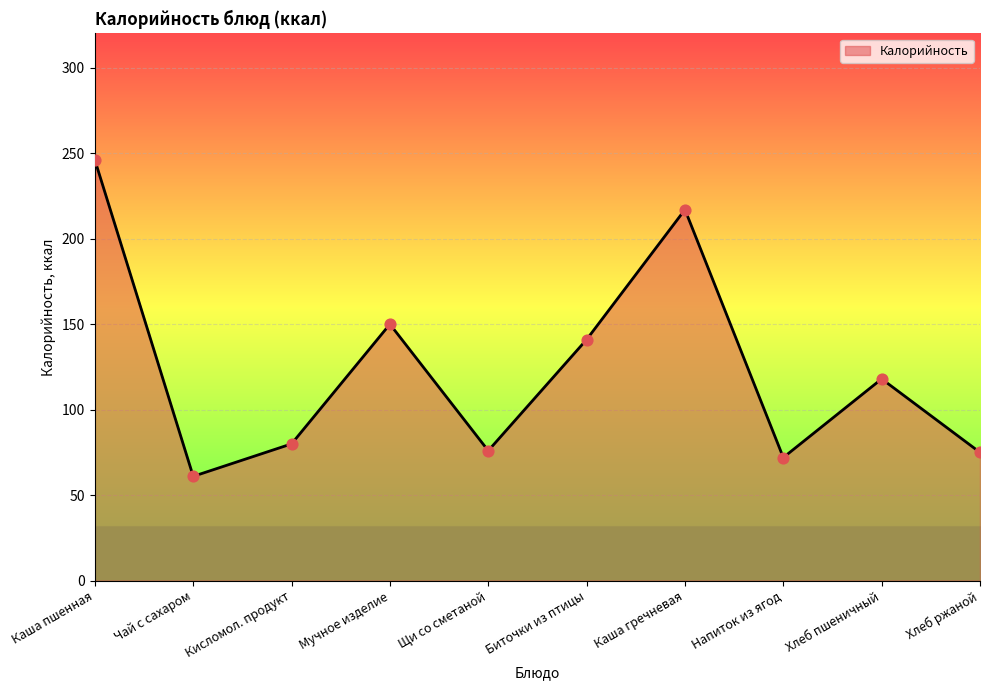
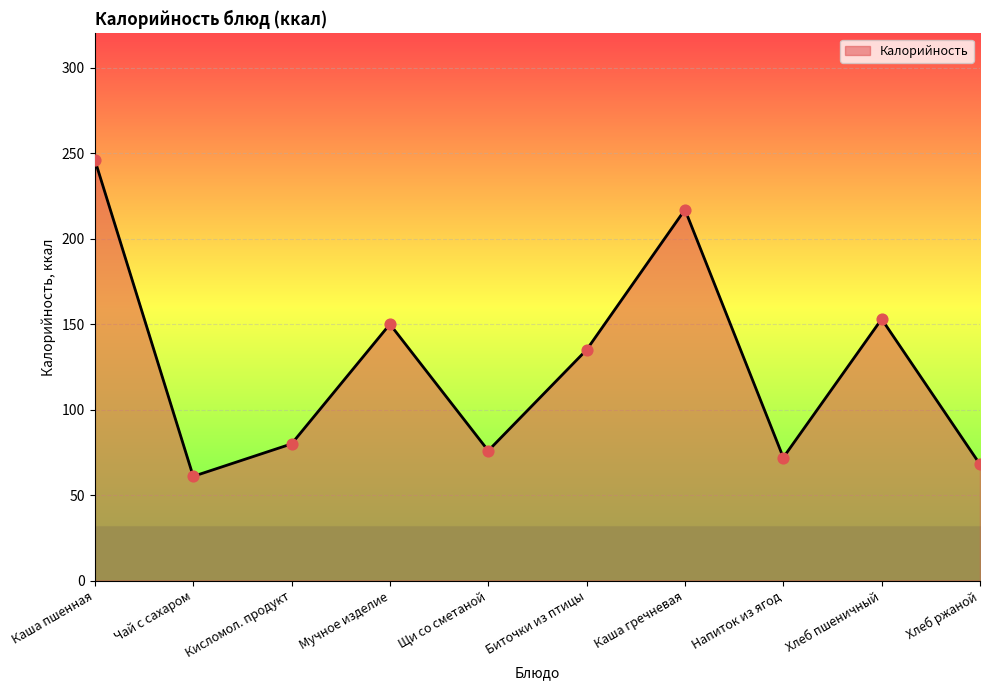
  {
    "Каша пшенная": 246,
    "Чай с сахаром": 61,
    "Кисломол. продукт": 80,
    "Мучное изделие": 150,
    "Щи со сметаной": 76,
-   "Биточки из птицы": 141,
+   "Биточки из птицы": 135,
    "Каша гречневая": 217,
    "Напиток из ягод": 72,
-   "Хлеб пшеничный": 118,
-   "Хлеб ржаной": 75
+   "Хлеб пшеничный": 153,
+   "Хлеб ржаной": 68
  }
